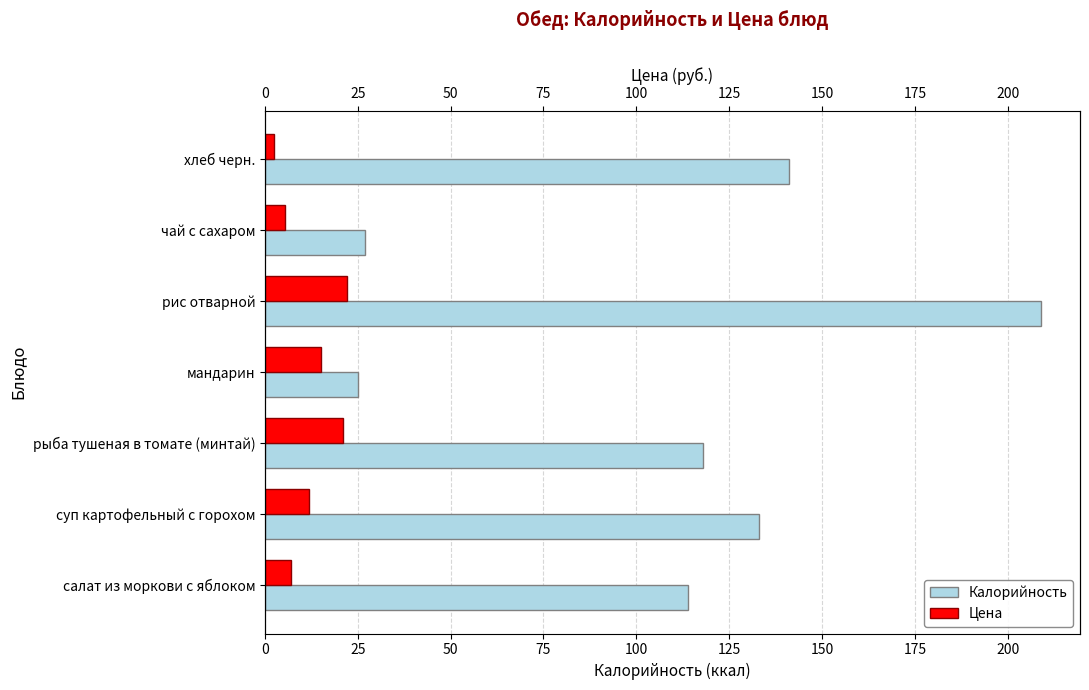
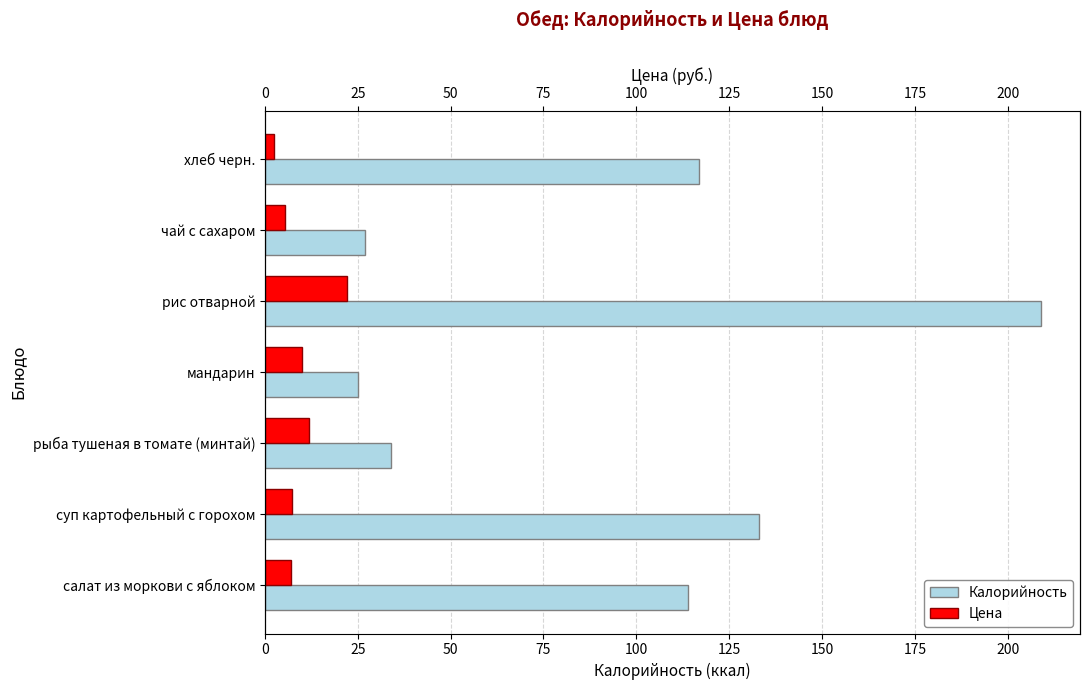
  {
    "Калорийность": {
-     "хлеб черн.": 141,
+     "хлеб черн.": 117,
      "чай с сахаром": 27,
      "рис отварной": 209,
      "мандарин": 25,
-     "рыба тушеная в томате (минтай)": 118,
+     "рыба тушеная в томате (минтай)": 34,
      "суп картофельный с горохом": 133,
      "салат из моркови с яблоком": 114
    },
    "Цена": {
      "хлеб черн.": 3,
      "чай с сахаром": 5,
      "рис отварной": 22,
-     "мандарин": 15,
-     "рыба тушеная в томате (минтай)": 21,
-     "суп картофельный с горохом": 12,
+     "мандарин": 10,
+     "рыба тушеная в томате (минтай)": 12,
+     "суп картофельный с горохом": 7,
      "салат из моркови с яблоком": 7
    }
  }
